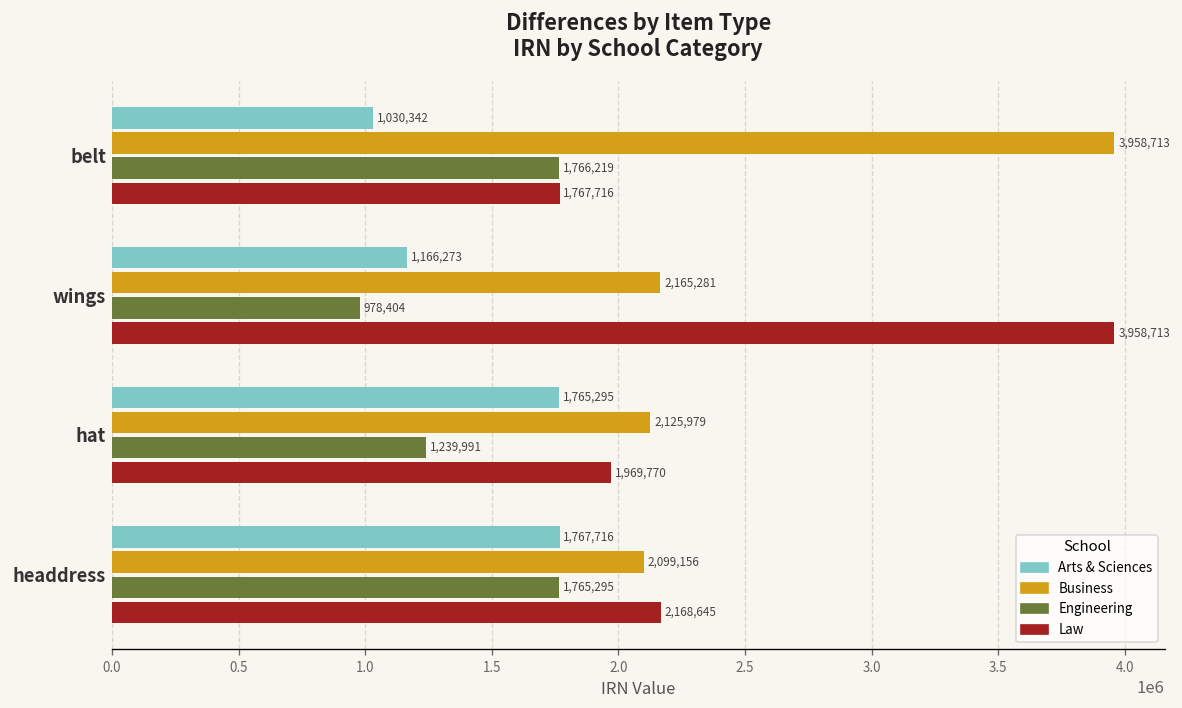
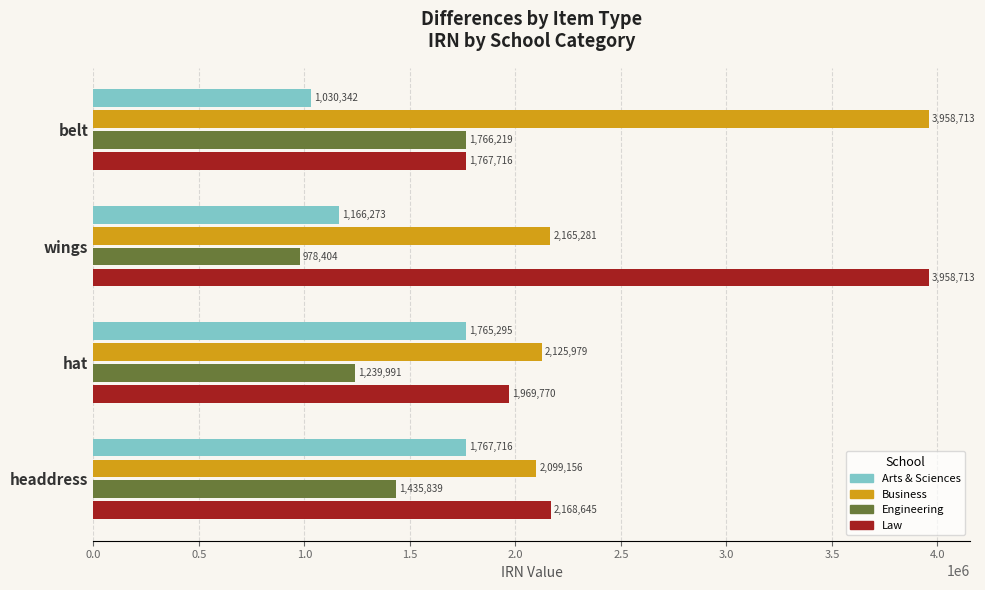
  {
    "Arts & Sciences": {
      "belt": "1,030,342",
      "wings": "1,166,273",
      "hat": "1,765,295",
      "headdress": "1,767,716"
    },
    "Business": {
      "belt": "3,958,713",
      "wings": "2,165,281",
      "hat": "2,125,979",
      "headdress": "2,099,156"
    },
    "Engineering": {
      "belt": "1,766,219",
      "wings": "978,404",
      "hat": "1,239,991",
-     "headdress": "1,765,295"
+     "headdress": "1,435,839"
    },
    "Law": {
      "belt": "1,767,716",
      "wings": "3,958,713",
      "hat": "1,969,770",
      "headdress": "2,168,645"
    }
  }
